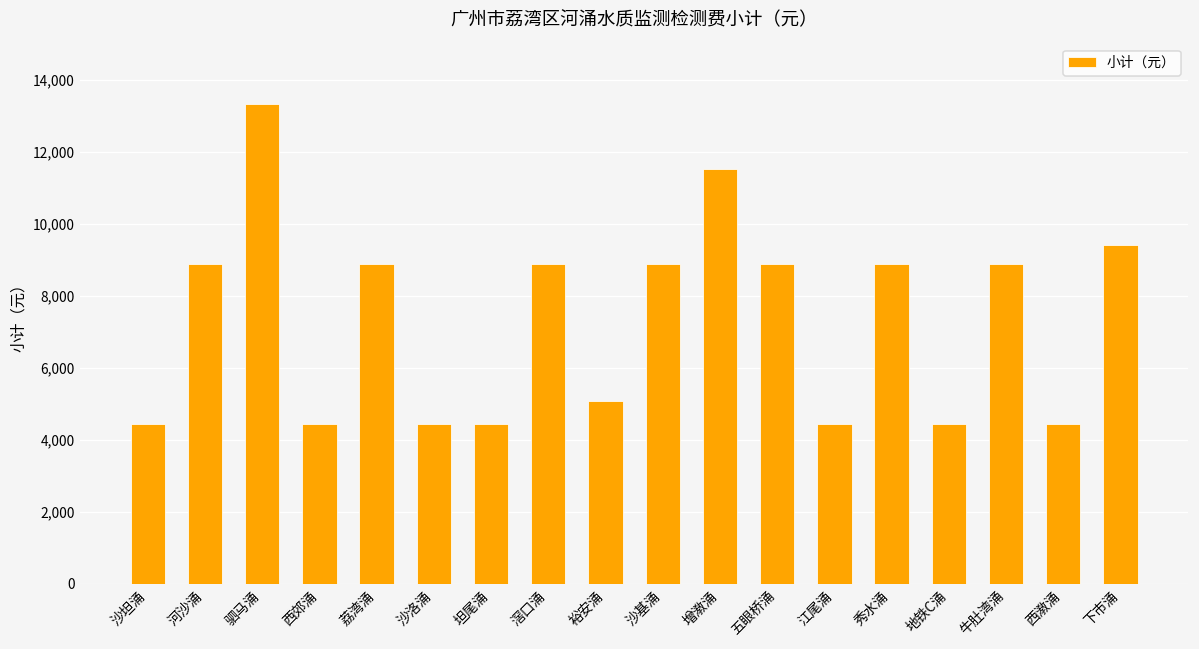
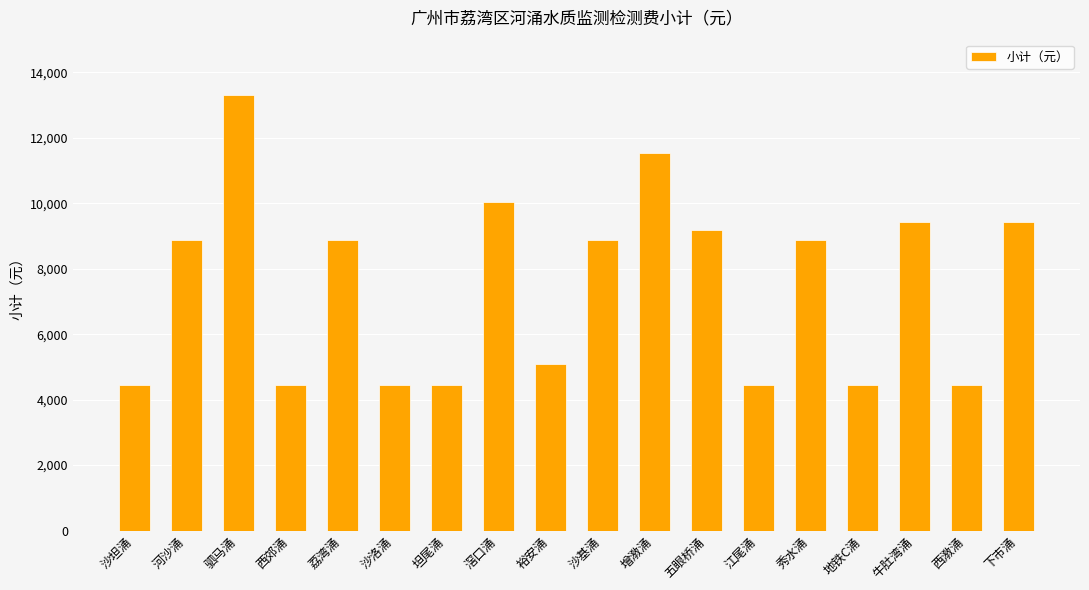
  {
    "沙坦涌": "4,400",
    "河沙涌": "8,900",
    "驷马涌": "13,300",
    "西郊涌": "4,400",
    "荔湾涌": "8,900",
    "沙洛涌": "4,400",
    "坦尾涌": "4,400",
-   "滘口涌": "8,900",
+   "滘口涌": "10,000",
    "裕安涌": "5,100",
    "沙基涌": "8,900",
    "增漖涌": "11,500",
-   "五眼桥涌": "8,900",
+   "五眼桥涌": "9,200",
    "江尾涌": "4,400",
    "秀水涌": "8,900",
    "地铁C涌": "4,400",
-   "牛肚湾涌": "8,900",
+   "牛肚湾涌": "9,400",
    "西漖涌": "4,400",
    "下市涌": "9,400"
  }
